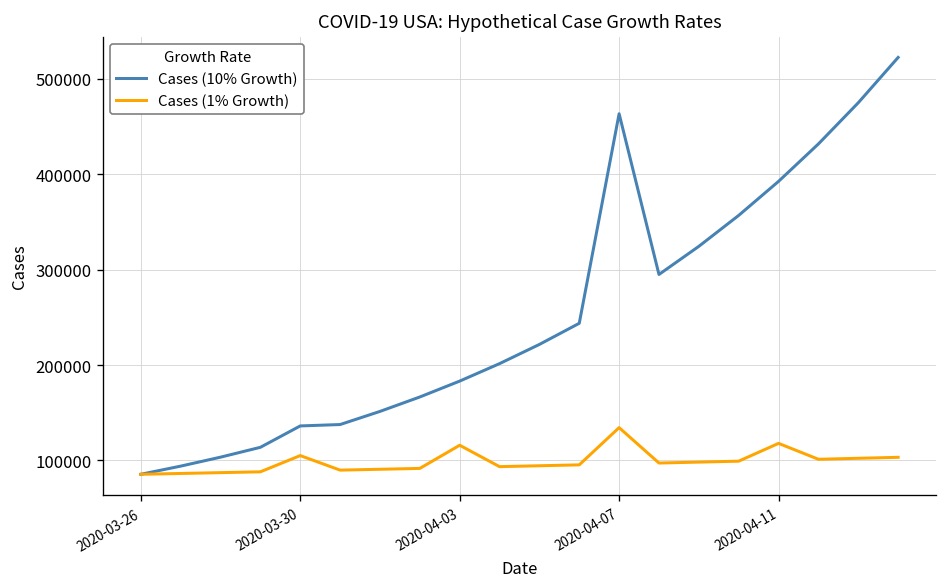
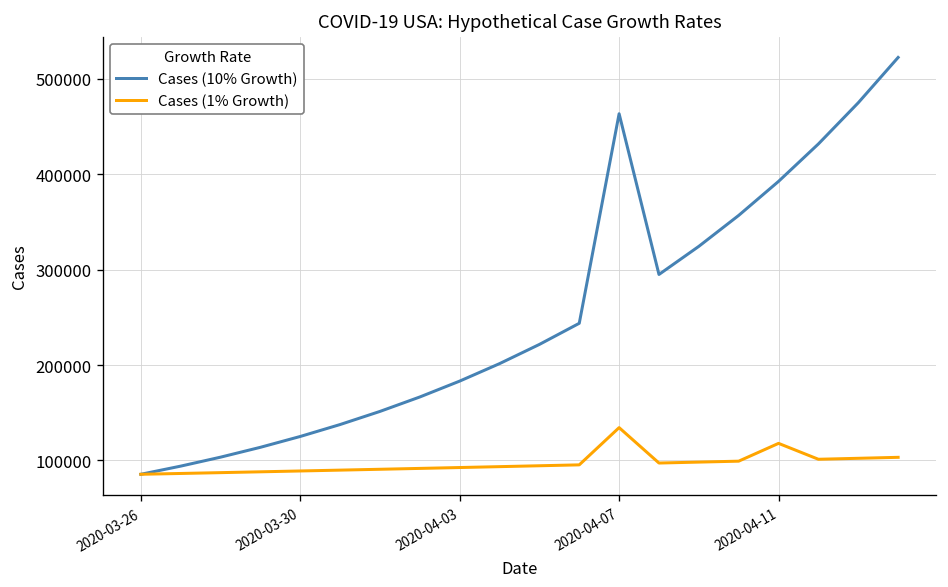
  {
    "Cases (10% Growth)": {
-     "2020-03-30": 140000,
+     "2020-03-30": 130000,
      "2020-04-03": 180000,
      "2020-04-07": 460000,
      "2020-04-11": 390000
    },
    "Cases (1% Growth)": {
-     "2020-03-30": 110000,
-     "2020-04-03": 120000,
+     "2020-03-30": 90000,
+     "2020-04-03": 90000,
      "2020-04-07": 130000,
      "2020-04-11": 120000
    }
  }
